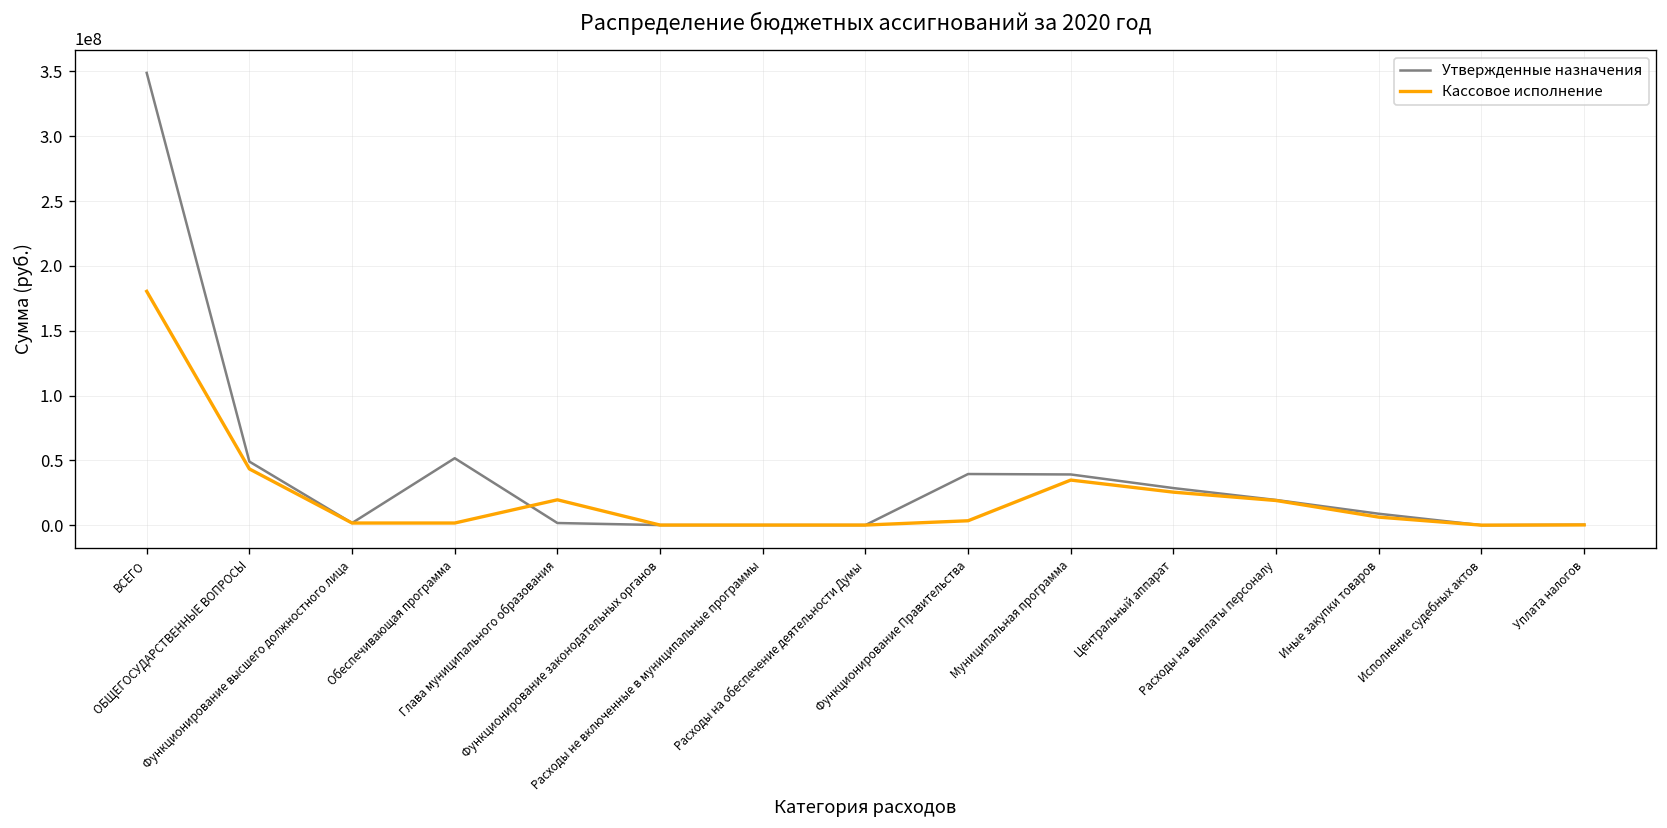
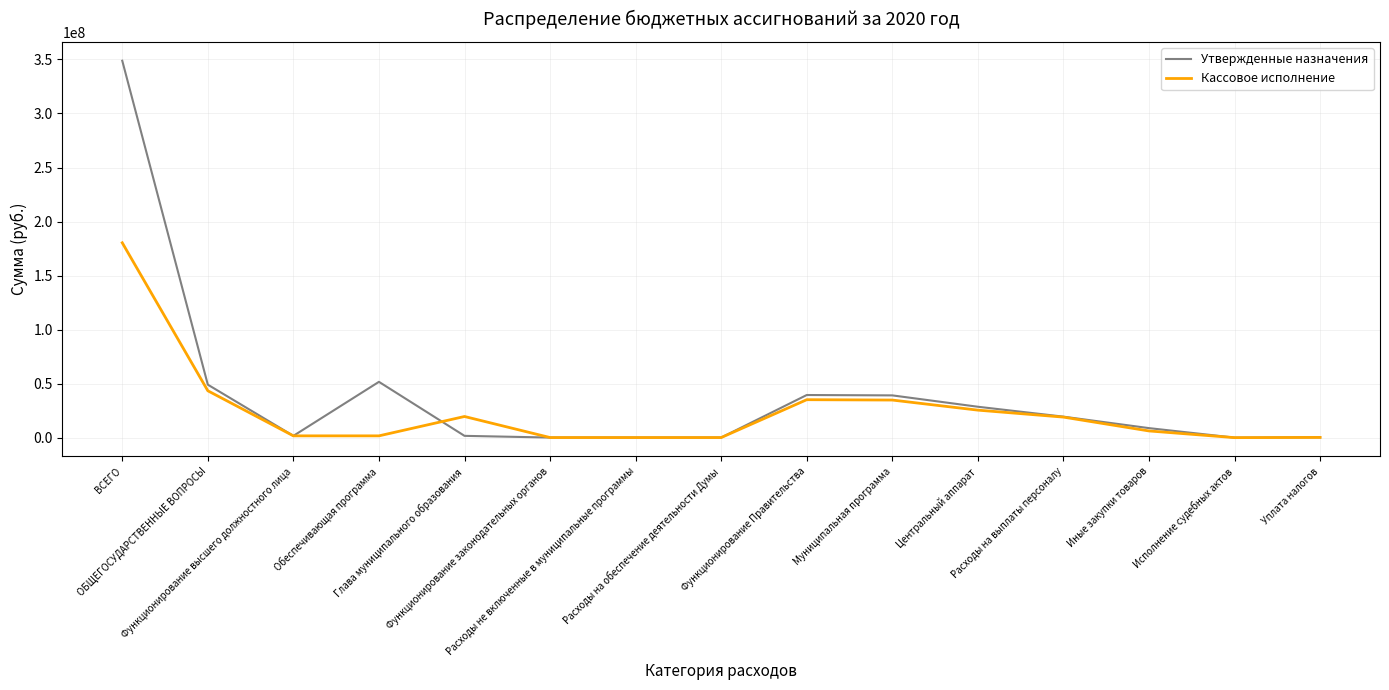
  {
    "Утвержденные назначения": {
      "ВСЕГО": 349000000,
      "ОБЩЕГОСУДАРСТВЕННЫЕ ВОПРОСЫ": 49000000,
      "Обеспечивающая программа": 52000000,
      "Глава муниципального образования": 2000000,
      "Функционирование Правительства": 39000000,
      "Муниципальная программа": 39000000,
      "Центральный аппарат": 29000000,
      "Иные закупки товаров": 9000000
    },
    "Кассовое исполнение": {
      "ВСЕГО": 180000000,
      "ОБЩЕГОСУДАРСТВЕННЫЕ ВОПРОСЫ": 43000000,
      "Обеспечивающая программа": 2000000,
      "Глава муниципального образования": 20000000,
-     "Функционирование Правительства": 3000000,
+     "Функционирование Правительства": 35000000,
      "Муниципальная программа": 35000000,
      "Центральный аппарат": 25000000,
      "Иные закупки товаров": 6000000
    }
  }
